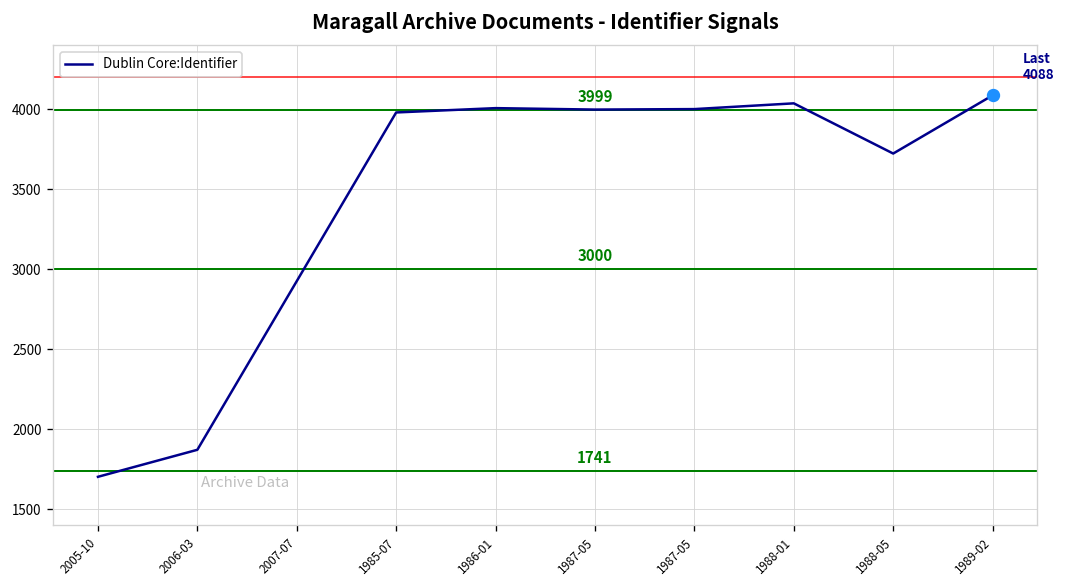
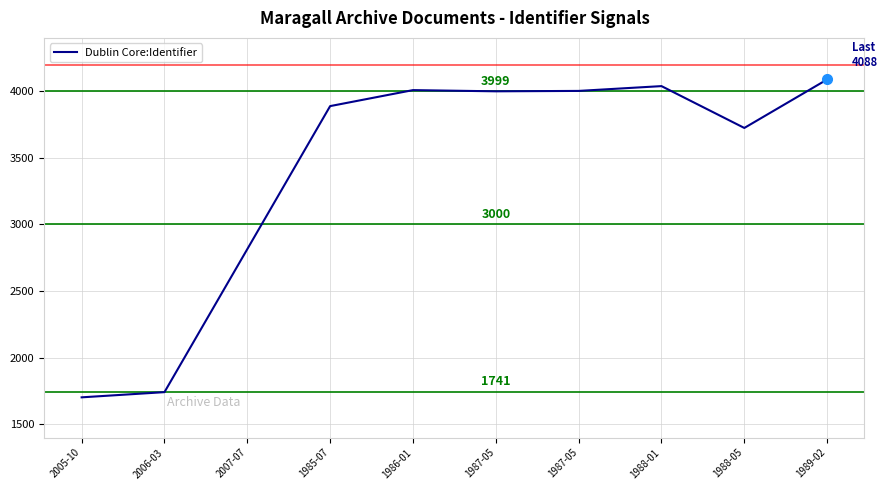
  {
    "Dublin Core:Identifier": {
      "2005-10": 1700,
-     "2006-03": 1870,
-     "1985-07": 3980,
+     "2006-03": 1740,
+     "1985-07": 3890,
      "1986-01": 4010,
      "1988-01": 4040,
      "1988-05": 3720
    }
  }
